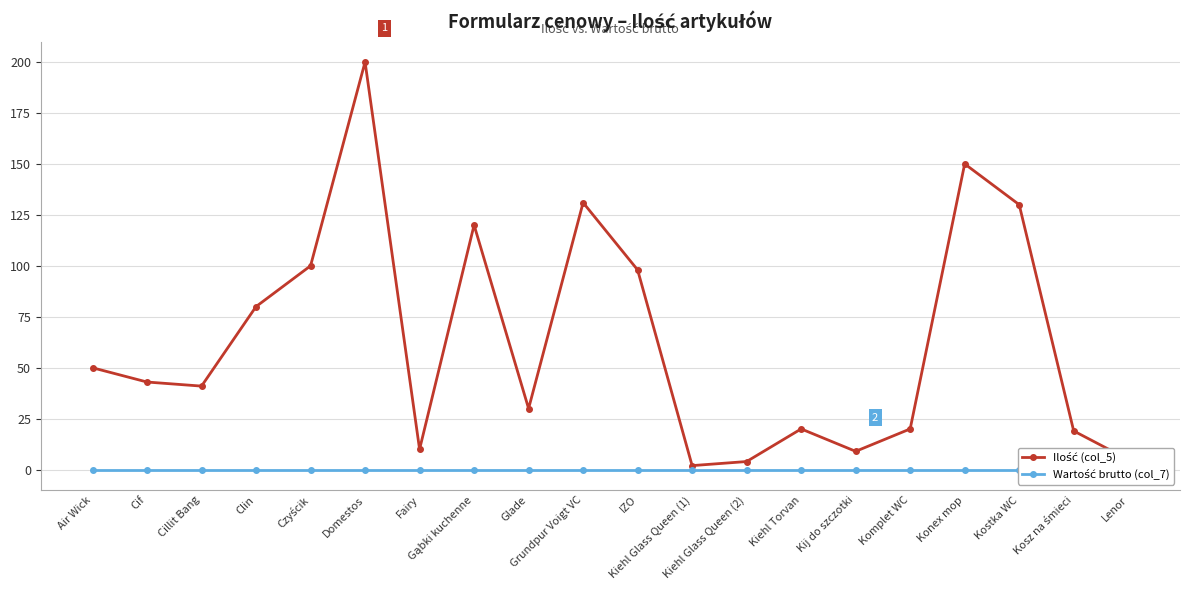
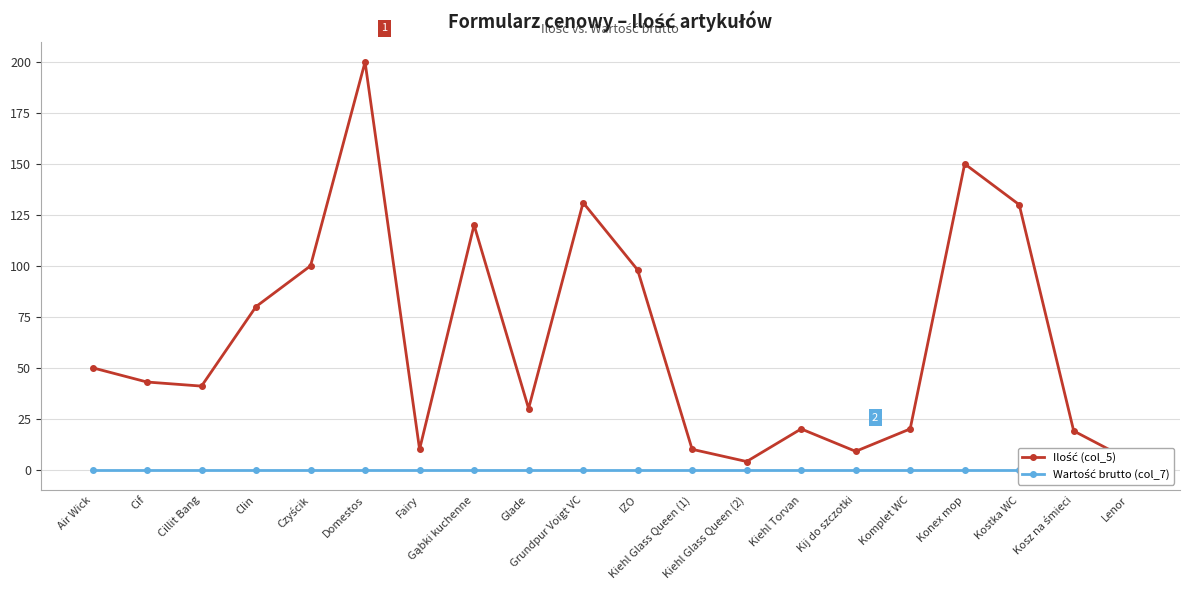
  {
    "Ilość (col_5)": {
      "Air Wick": 50,
      "Cif": 43,
      "Cillit Bang": 41,
      "Clin": 80,
      "Czyścik": 100,
      "Domestos": 200,
      "Fairy": 10,
      "Gąbki kuchenne": 120,
      "Glade": 30,
      "Grundpur Voigt VC": 131,
      "IZO": 98,
-     "Kiehl Glass Queen (1)": 2,
+     "Kiehl Glass Queen (1)": 10,
      "Kiehl Glass Queen (2)": 4,
      "Kiehl Torvan": 20,
      "Kij do szczotki": 9,
      "Komplet WC": 20,
      "Konex mop": 150,
      "Kostka WC": 130,
      "Kosz na śmieci": 19
    },
    "Wartość brutto (col_7)": {
      "Air Wick": 0,
      "Cif": 0,
      "Cillit Bang": 0,
      "Clin": 0,
      "Czyścik": 0,
      "Domestos": 0,
      "Fairy": 0,
      "Gąbki kuchenne": 0,
      "Glade": 0,
      "Grundpur Voigt VC": 0,
      "IZO": 0,
      "Kiehl Glass Queen (1)": 0,
      "Kiehl Glass Queen (2)": 0,
      "Kiehl Torvan": 0,
      "Kij do szczotki": 0,
      "Komplet WC": 0,
      "Konex mop": 0
    }
  }
